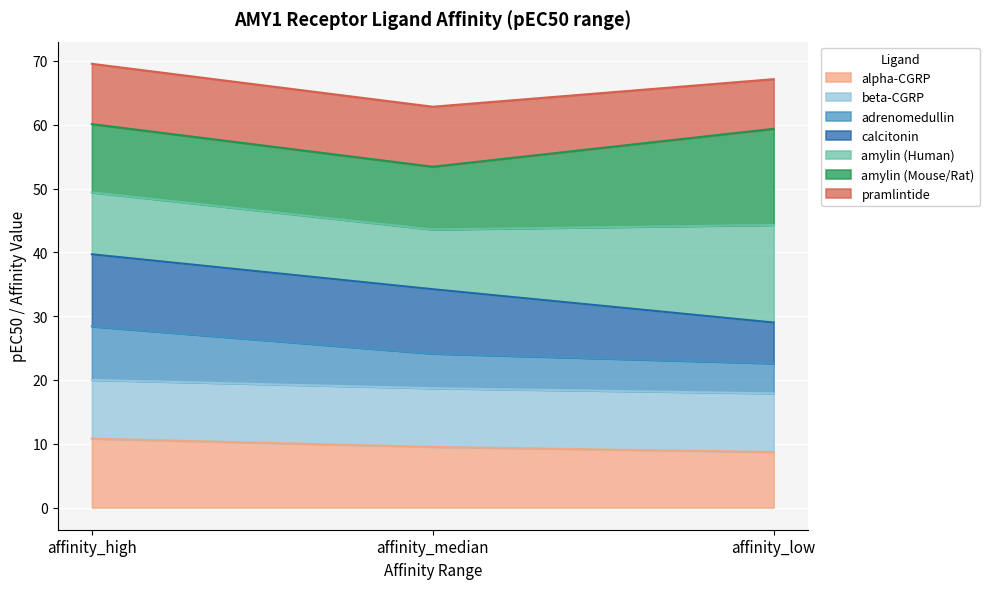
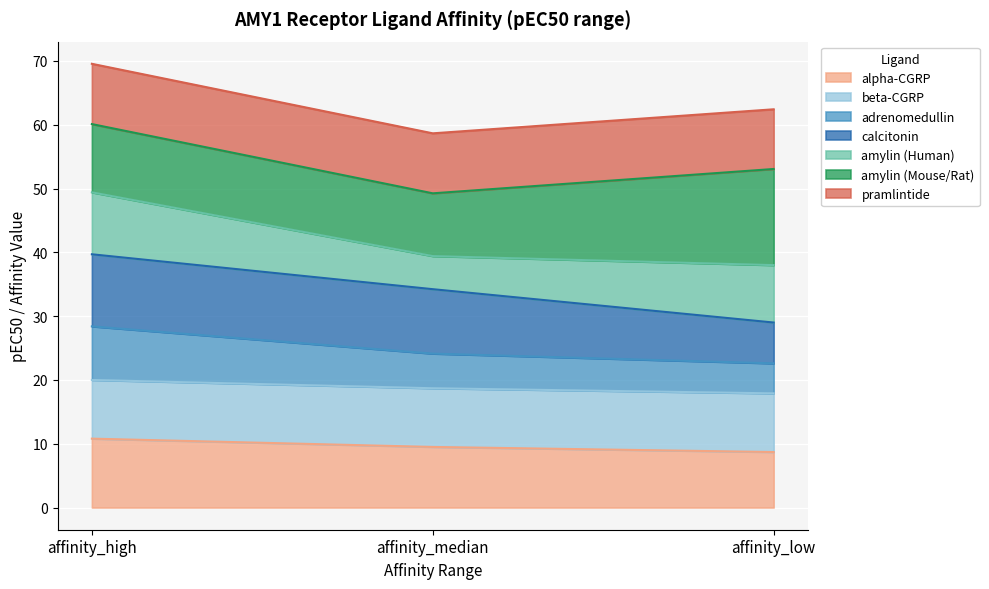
  {
    "alpha-CGRP": {
      "affinity_high": 11,
      "affinity_median": 10,
      "affinity_low": 9
    },
    "beta-CGRP": {
      "affinity_high": 9,
      "affinity_median": 9,
      "affinity_low": 9
    },
    "adrenomedullin": {
      "affinity_high": 8,
      "affinity_median": 5,
      "affinity_low": 5
    },
    "calcitonin": {
      "affinity_high": 11,
      "affinity_median": 10,
      "affinity_low": 6
    },
    "amylin (Human)": {
      "affinity_high": 10,
-     "affinity_median": 9,
-     "affinity_low": 15
+     "affinity_median": 5,
+     "affinity_low": 9
    },
    "amylin (Mouse/Rat)": {
      "affinity_high": 11,
      "affinity_median": 10,
      "affinity_low": 15
    },
    "pramlintide": {
      "affinity_high": 9,
      "affinity_median": 9,
-     "affinity_low": 8
+     "affinity_low": 9
    }
  }
